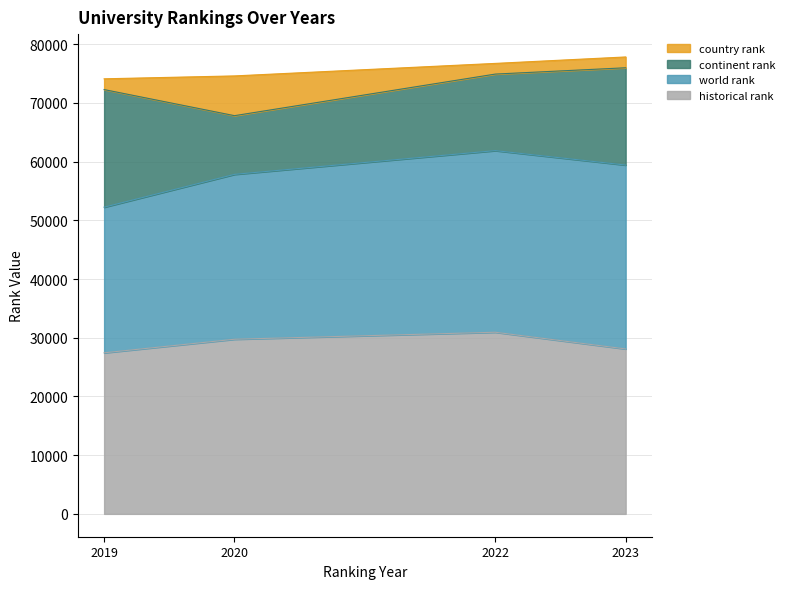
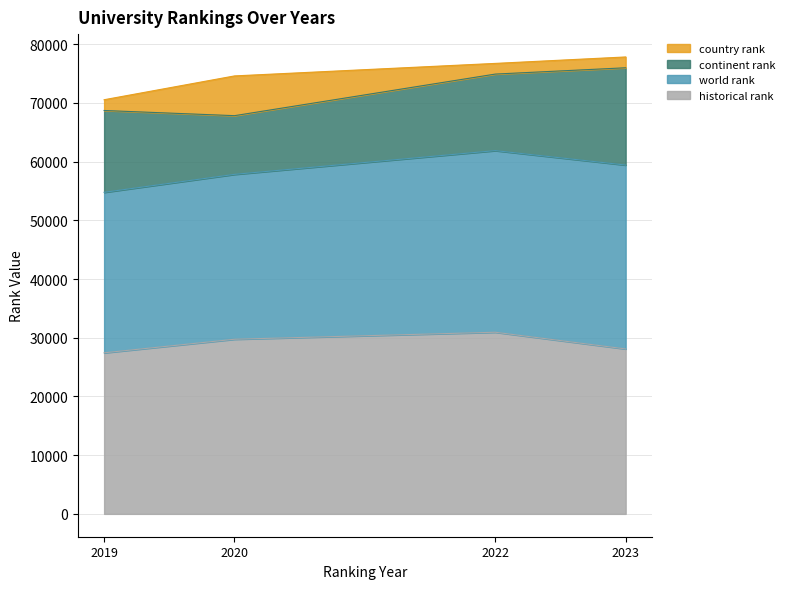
  {
    "historical rank": {
      "2019": 27000,
      "2020": 30000,
      "2022": 31000,
      "2023": 28000
    },
    "world rank": {
-     "2019": 25000,
+     "2019": 27000,
      "2020": 28000,
      "2022": 31000,
      "2023": 31000
    },
    "continent rank": {
-     "2019": 20000,
+     "2019": 14000,
      "2020": 10000,
      "2022": 13000,
      "2023": 17000
    },
    "country rank": {
      "2019": 2000,
      "2020": 7000,
      "2022": 2000,
      "2023": 2000
    }
  }
